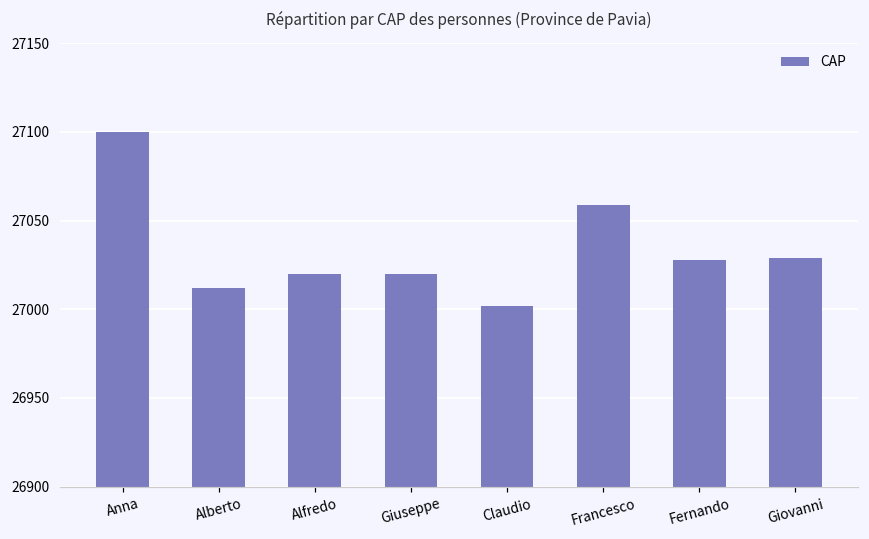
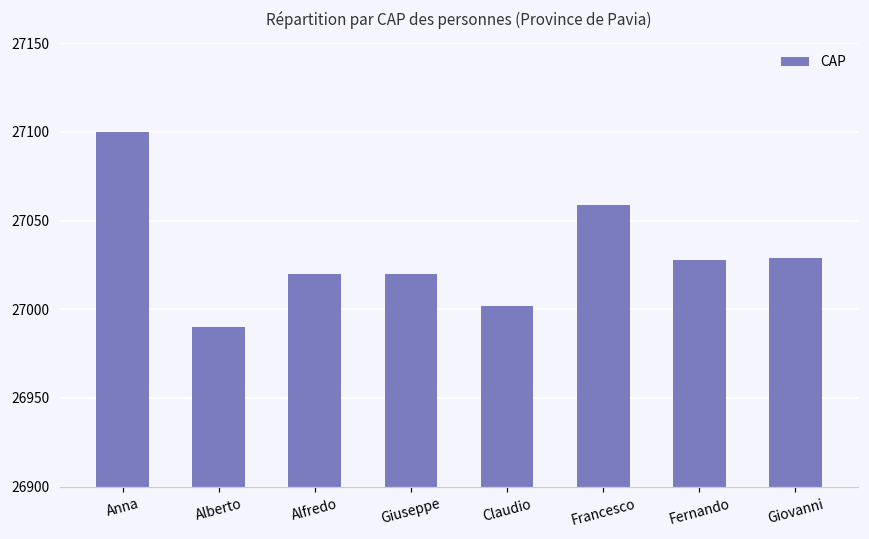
  {
    "Anna": 27100,
-   "Alberto": 27012,
+   "Alberto": 26990,
    "Alfredo": 27020,
    "Giuseppe": 27020,
    "Claudio": 27002,
    "Francesco": 27059,
    "Fernando": 27028,
    "Giovanni": 27029
  }
